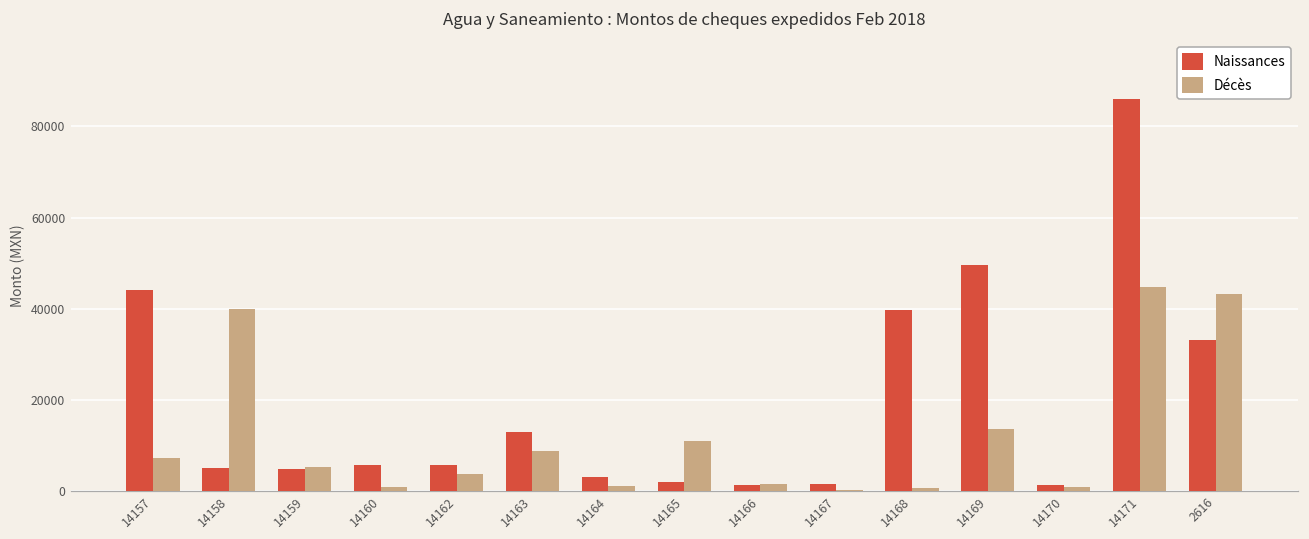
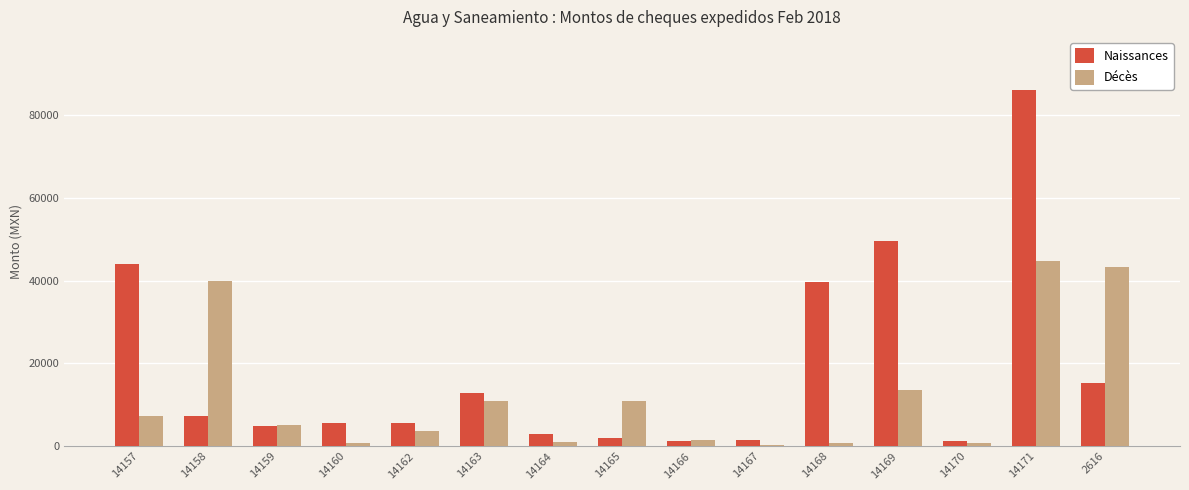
  {
    "Naissances": {
      "14157": 44000,
-     "14158": 5000,
+     "14158": 7000,
      "14159": 5000,
      "14160": 6000,
      "14162": 6000,
      "14163": 13000,
      "14164": 3000,
      "14165": 2000,
      "14166": 1000,
      "14167": 1000,
      "14168": 40000,
      "14169": 50000,
      "14170": 1000,
      "14171": 86000,
-     "2616": 33000
+     "2616": 15000
    },
    "Décès": {
      "14157": 7000,
      "14158": 40000,
      "14159": 5000,
      "14160": 1000,
      "14162": 4000,
-     "14163": 9000,
+     "14163": 11000,
      "14164": 1000,
      "14165": 11000,
      "14166": 2000,
      "14168": 1000,
      "14169": 14000,
      "14170": 1000,
      "14171": 45000,
      "2616": 43000
    }
  }
